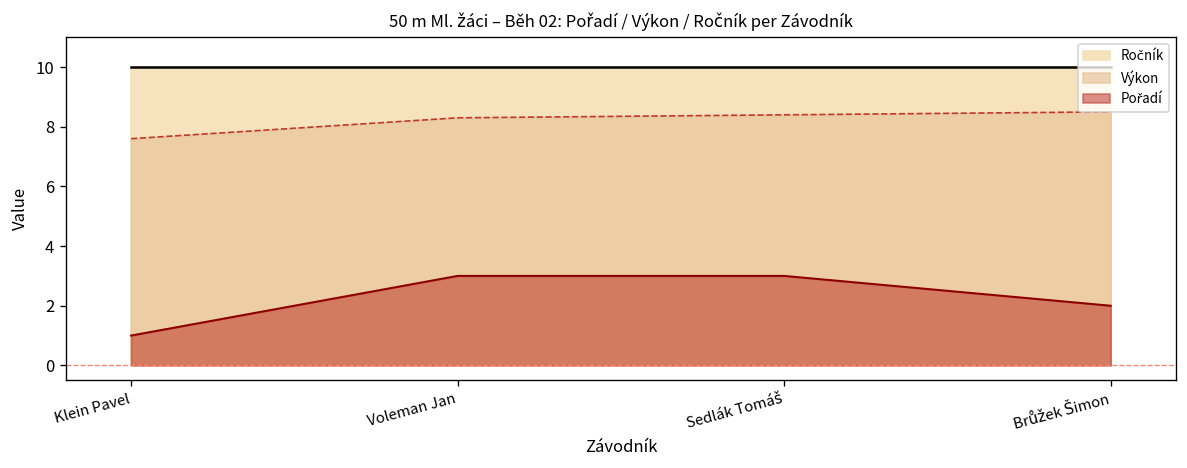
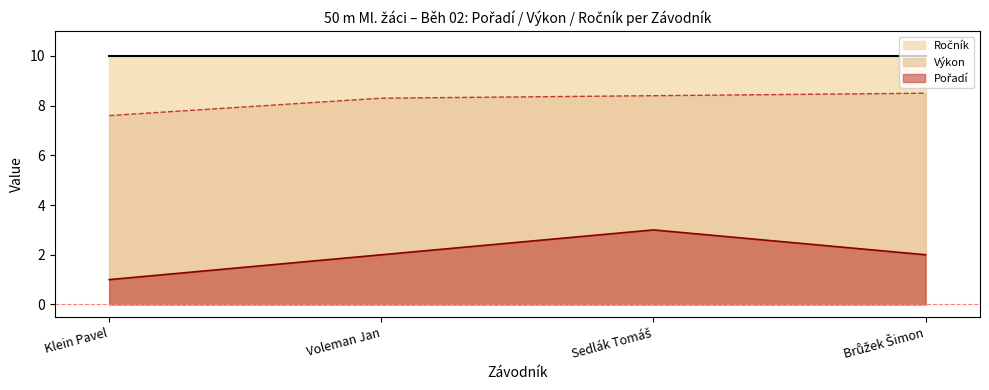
  {
    "Pořadí": {
      "Klein Pavel": 1,
-     "Voleman Jan": 3,
+     "Voleman Jan": 2,
      "Sedlák Tomáš": 3,
      "Brůžek Šimon": 2
    }
  }
